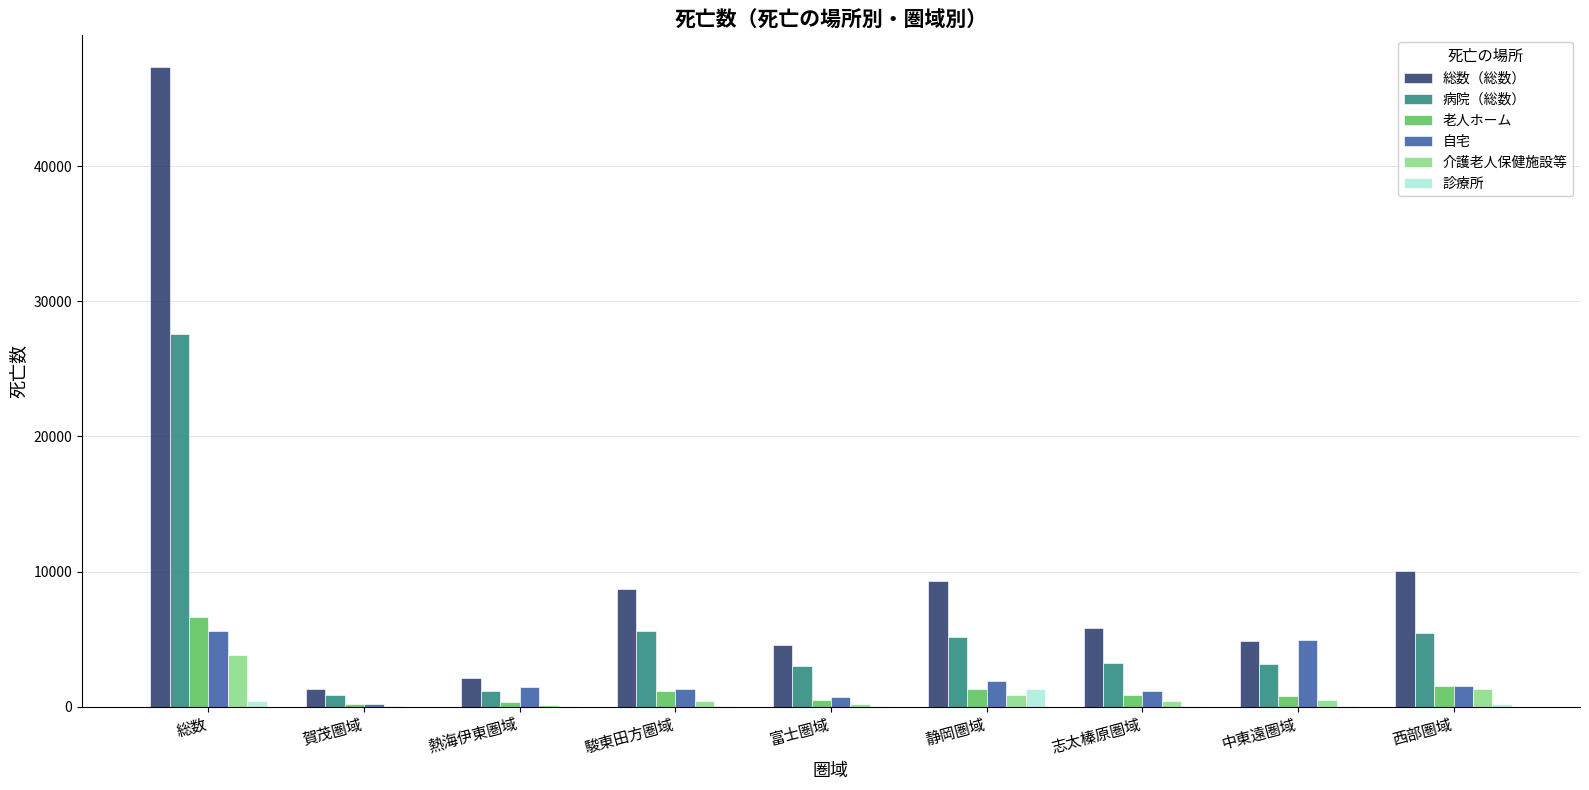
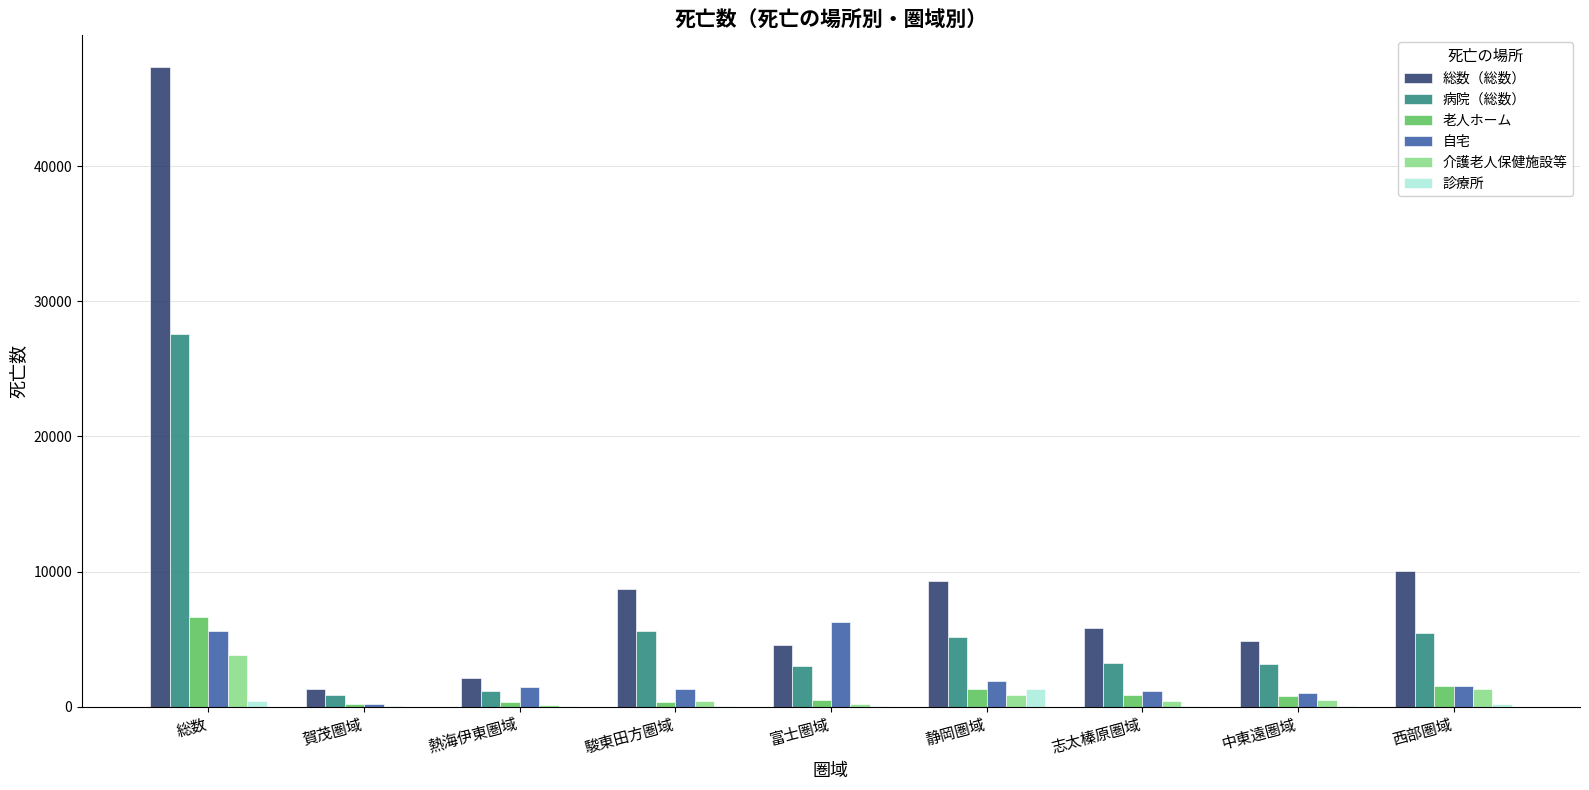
  {
    "総数（総数）": {
      "総数": 47300,
      "賀茂圏域": 1300,
      "熱海伊東圏域": 2100,
      "駿東田方圏域": 8700,
      "富士圏域": 4500,
      "静岡圏域": 9300,
      "志太榛原圏域": 5800,
      "中東遠圏域": 4800,
      "西部圏域": 10000
    },
    "病院（総数）": {
      "総数": 27600,
      "賀茂圏域": 900,
      "熱海伊東圏域": 1100,
      "駿東田方圏域": 5600,
      "富士圏域": 3000,
      "静岡圏域": 5100,
      "志太榛原圏域": 3300,
      "中東遠圏域": 3200,
      "西部圏域": 5500
    },
    "老人ホーム": {
      "総数": 6600,
      "熱海伊東圏域": 400,
-     "駿東田方圏域": 1100,
+     "駿東田方圏域": 300,
      "富士圏域": 500,
      "静岡圏域": 1300,
      "志太榛原圏域": 900,
      "中東遠圏域": 800,
      "西部圏域": 1500
    },
    "自宅": {
      "総数": 5600,
      "熱海伊東圏域": 1400,
      "駿東田方圏域": 1300,
-     "富士圏域": 700,
+     "富士圏域": 6200,
      "静岡圏域": 1900,
      "志太榛原圏域": 1100,
-     "中東遠圏域": 4900,
+     "中東遠圏域": 1000,
      "西部圏域": 1500
    },
    "介護老人保健施設等": {
      "総数": 3800,
      "駿東田方圏域": 400,
      "静岡圏域": 800,
      "志太榛原圏域": 400,
      "中東遠圏域": 500,
      "西部圏域": 1300
    },
    "診療所": {
      "総数": 400,
      "静岡圏域": 1300
    }
  }
